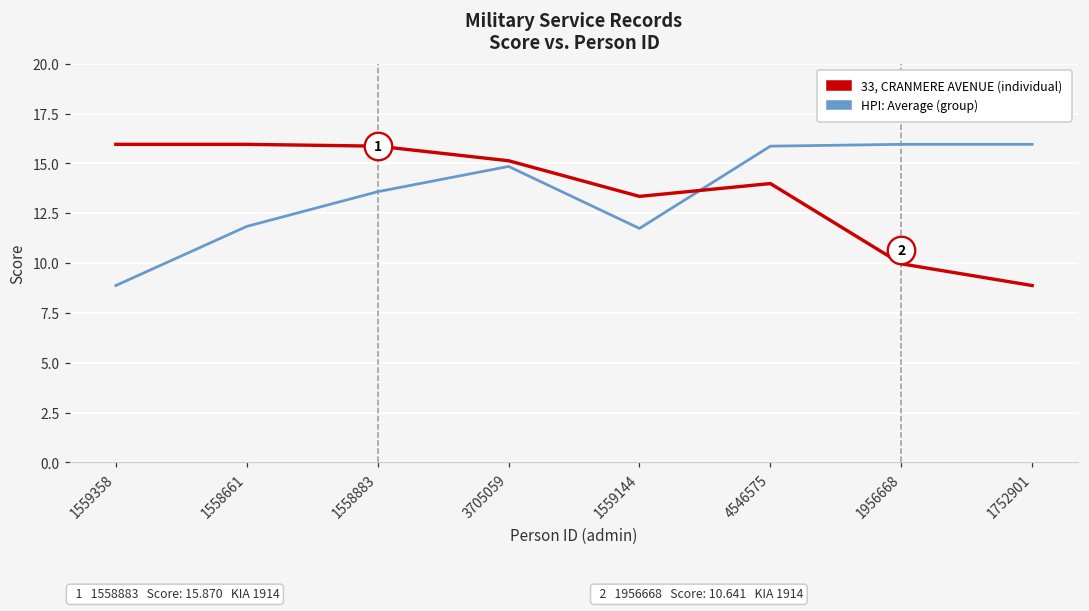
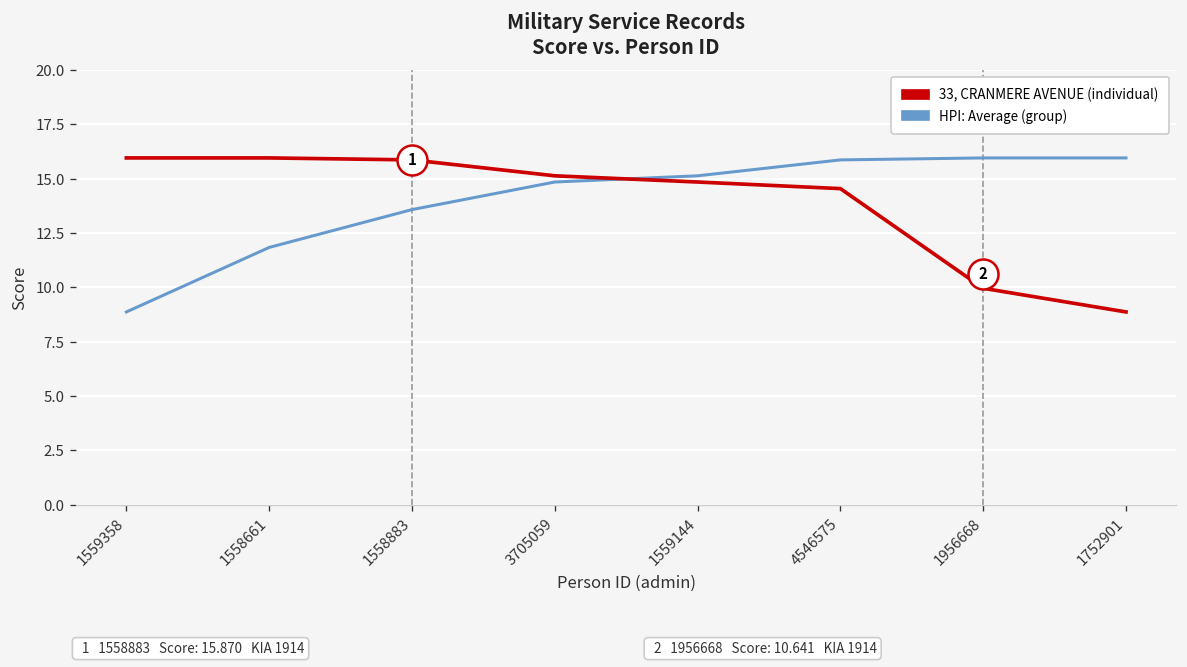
  {
    "33, CRANMERE AVENUE (individual)": {
      "1559358": 16.0,
      "1558661": 16.0,
      "3705059": 15.1,
-     "1559144": 13.3,
-     "4546575": 14.0,
+     "1559144": 14.9,
+     "4546575": 14.5,
      "1956668": 10.0,
      "1752901": 8.9
    },
    "HPI: Average (group)": {
      "1559358": 8.9,
      "1558661": 11.8,
      "1558883": 13.6,
      "3705059": 14.9,
-     "1559144": 11.7,
+     "1559144": 15.1,
      "4546575": 15.9,
      "1956668": 16.0,
      "1752901": 16.0
    }
  }
